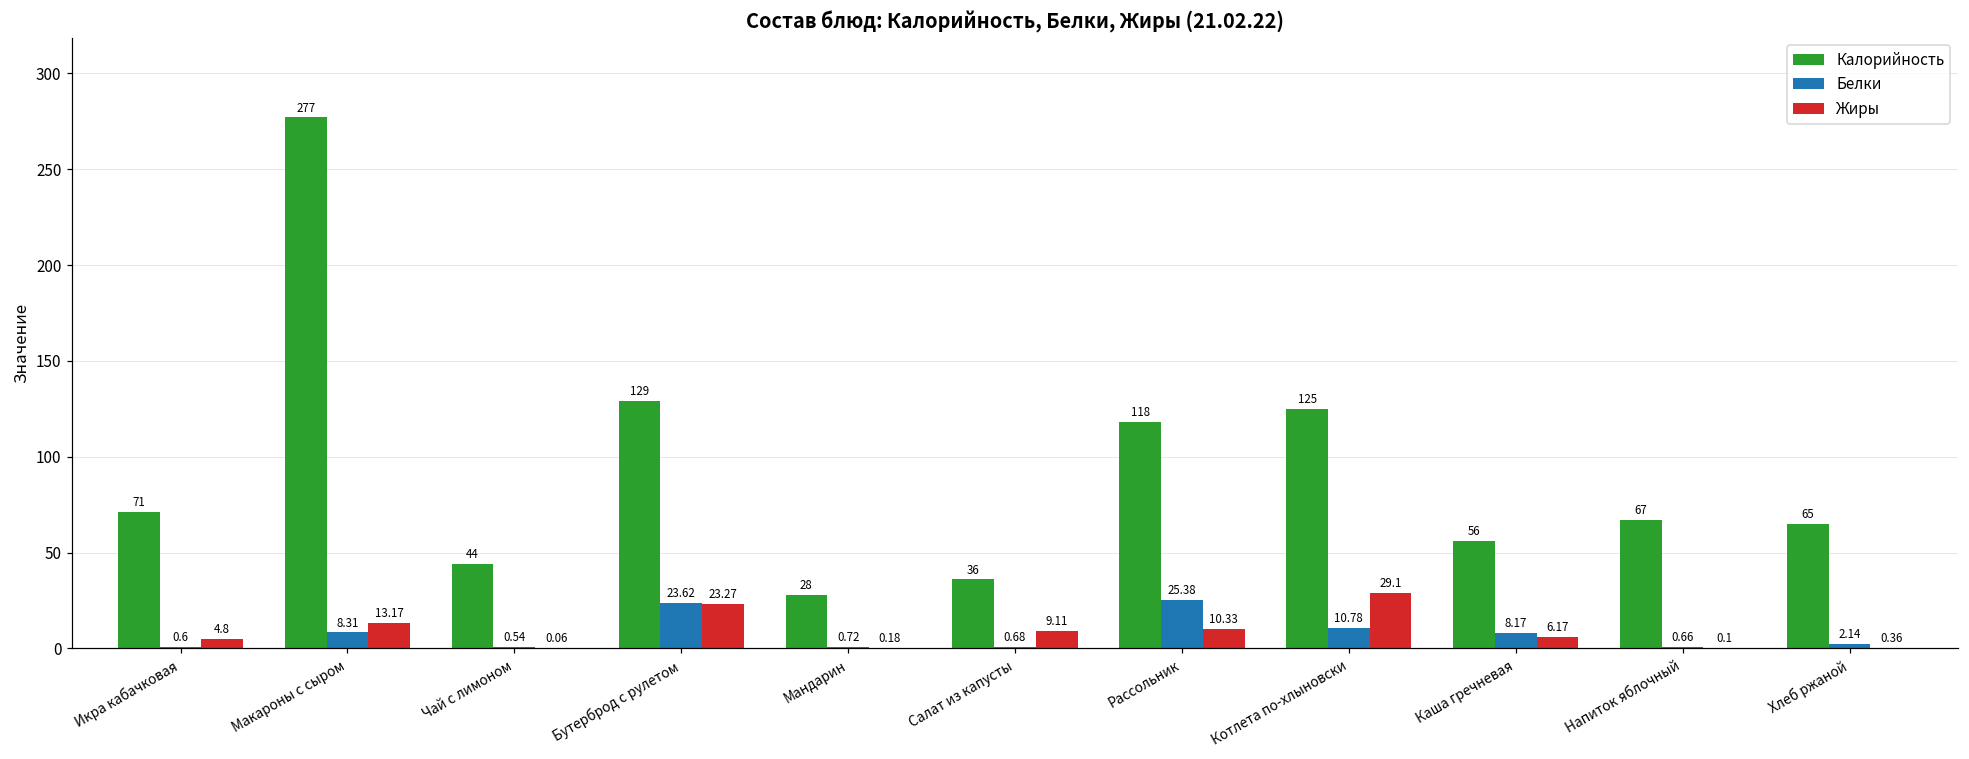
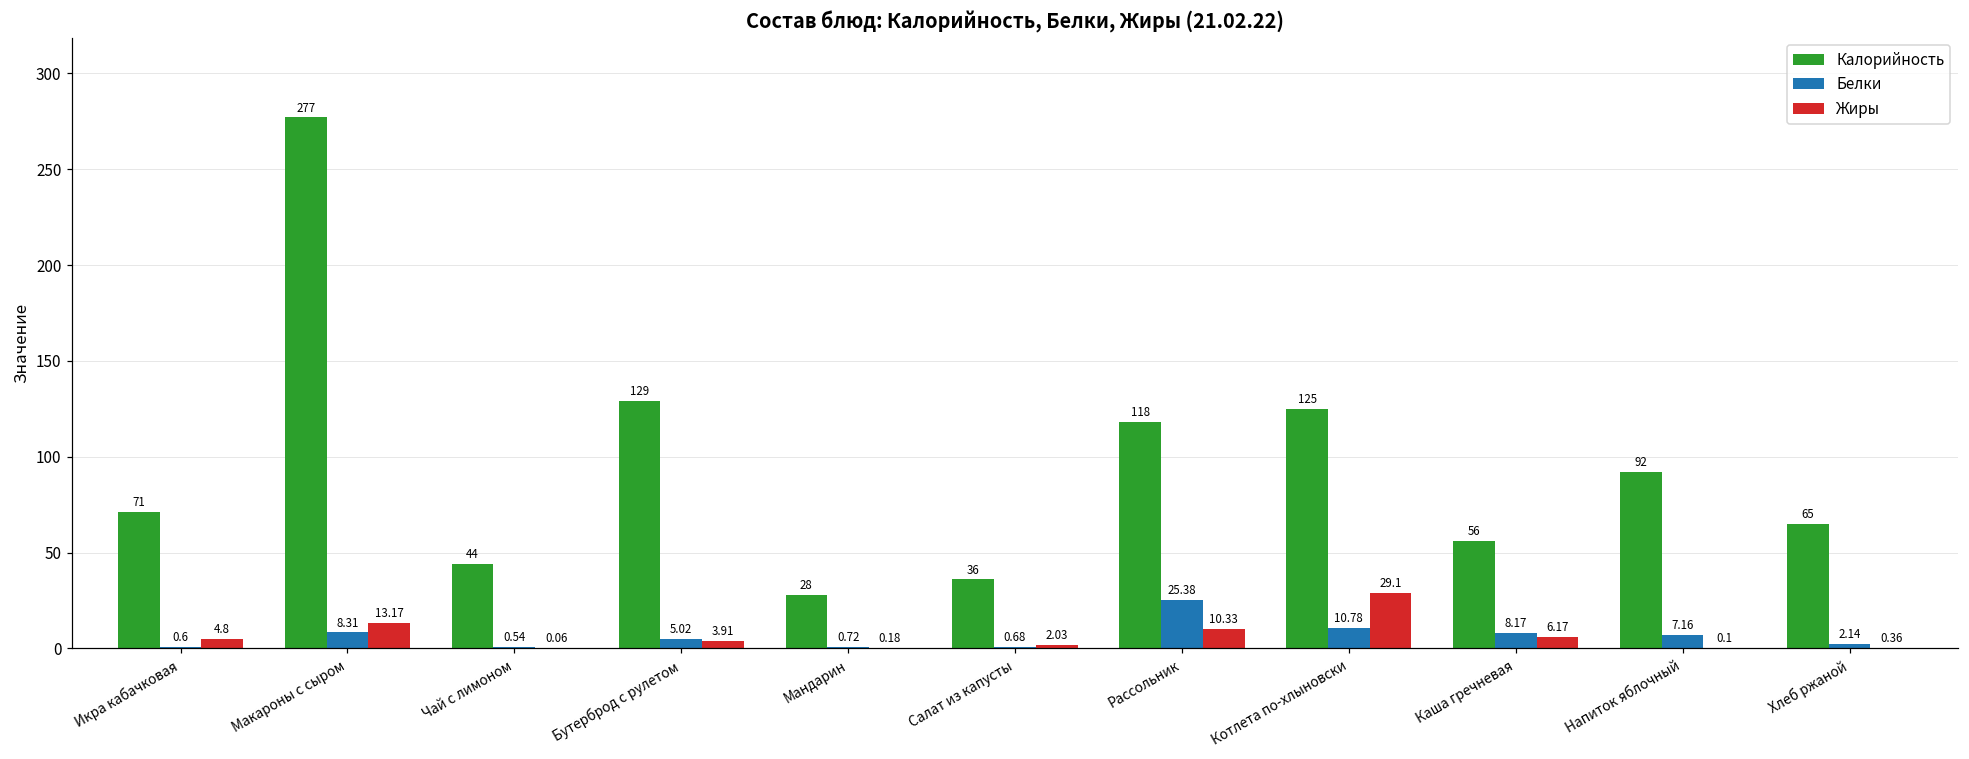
  {
    "Калорийность": {
      "Икра кабачковая": 71,
      "Макароны с сыром": 277,
      "Чай с лимоном": 44,
      "Бутерброд с рулетом": 129,
      "Мандарин": 28,
      "Салат из капусты": 36,
      "Рассольник": 118,
      "Котлета по-хлыновски": 125,
      "Каша гречневая": 56,
-     "Напиток яблочный": 67,
+     "Напиток яблочный": 92,
      "Хлеб ржаной": 65
    },
    "Белки": {
      "Икра кабачковая": 0.6,
      "Макароны с сыром": 8.31,
      "Чай с лимоном": 0.54,
-     "Бутерброд с рулетом": 23.62,
+     "Бутерброд с рулетом": 5.02,
      "Мандарин": 0.72,
      "Салат из капусты": 0.68,
      "Рассольник": 25.38,
      "Котлета по-хлыновски": 10.78,
      "Каша гречневая": 8.17,
-     "Напиток яблочный": 0.66,
+     "Напиток яблочный": 7.16,
      "Хлеб ржаной": 2.14
    },
    "Жиры": {
      "Икра кабачковая": 4.8,
      "Макароны с сыром": 13.17,
      "Чай с лимоном": 0.06,
-     "Бутерброд с рулетом": 23.27,
+     "Бутерброд с рулетом": 3.91,
      "Мандарин": 0.18,
-     "Салат из капусты": 9.11,
+     "Салат из капусты": 2.03,
      "Рассольник": 10.33,
      "Котлета по-хлыновски": 29.1,
      "Каша гречневая": 6.17,
      "Напиток яблочный": 0.1,
      "Хлеб ржаной": 0.36
    }
  }
